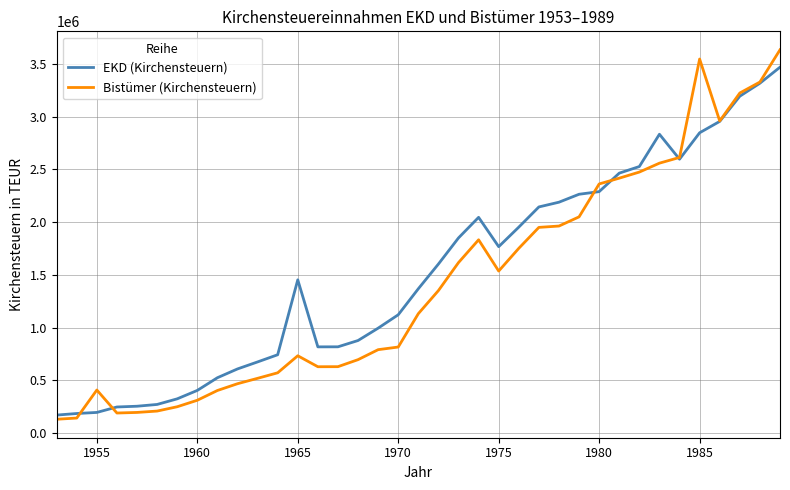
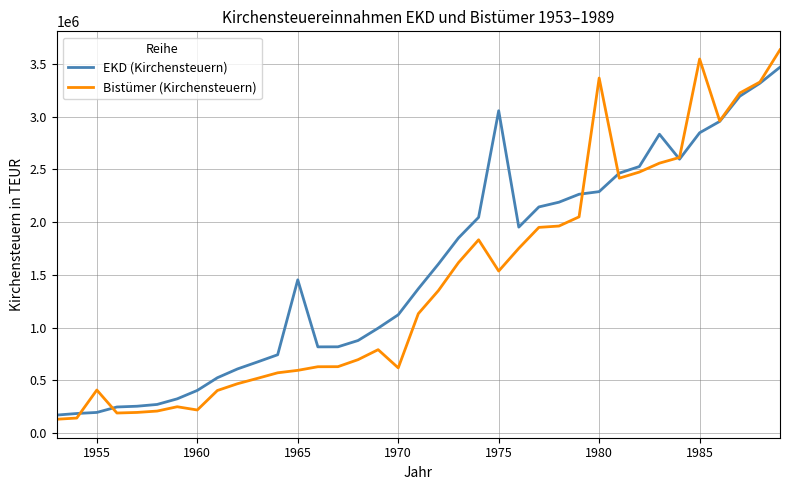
  {
    "EKD (Kirchensteuern)": {
      "1955": 200000,
      "1960": 410000,
      "1965": 1450000,
      "1970": 1120000,
-     "1975": 1770000,
+     "1975": 3060000,
      "1980": 2290000,
      "1985": 2850000
    },
    "Bistümer (Kirchensteuern)": {
      "1955": 410000,
-     "1960": 310000,
-     "1965": 730000,
-     "1970": 820000,
+     "1960": 220000,
+     "1965": 600000,
+     "1970": 620000,
      "1975": 1540000,
-     "1980": 2360000,
+     "1980": 3370000,
      "1985": 3550000
    }
  }
